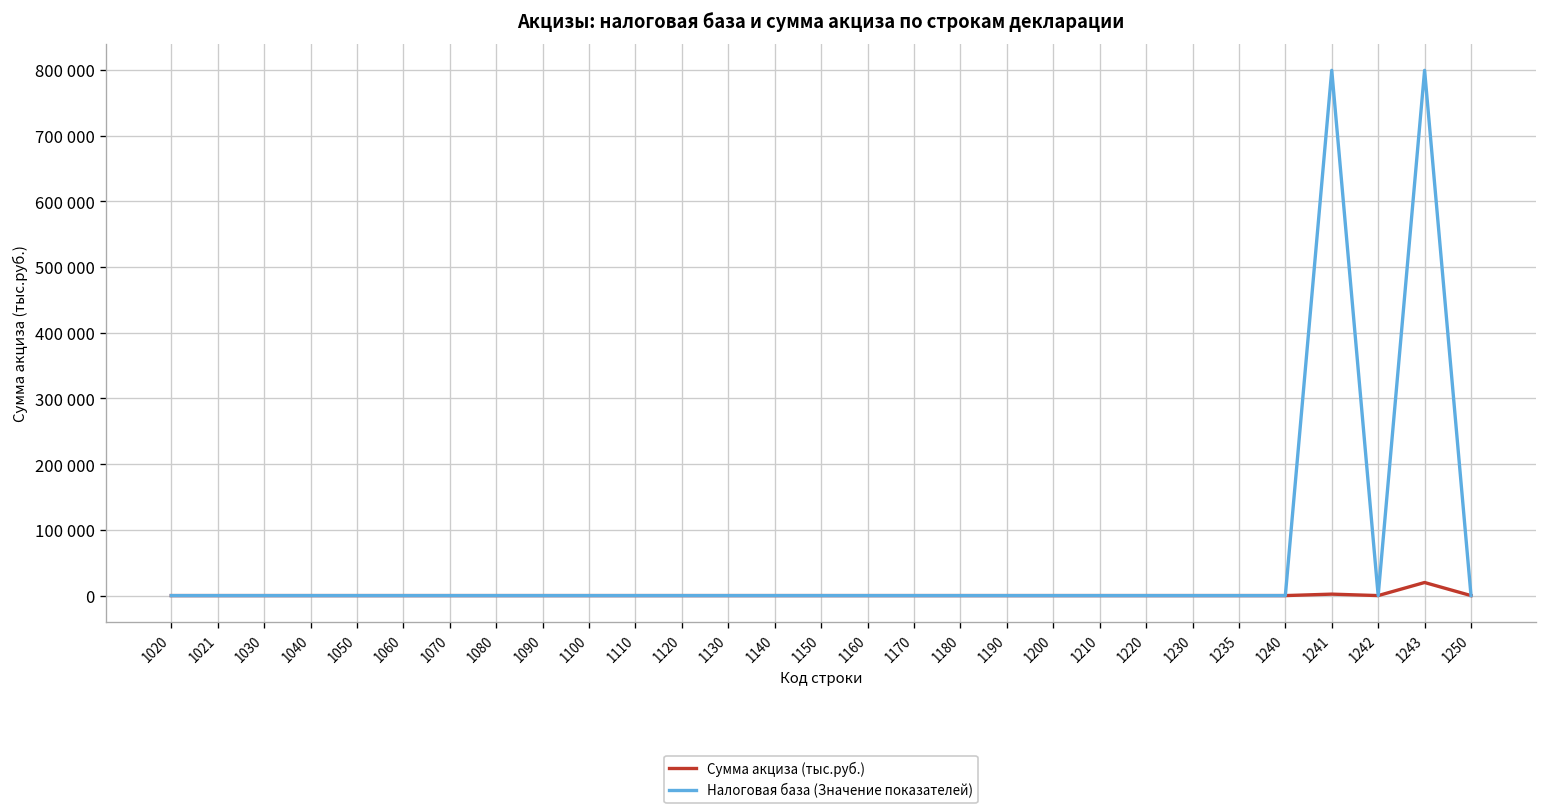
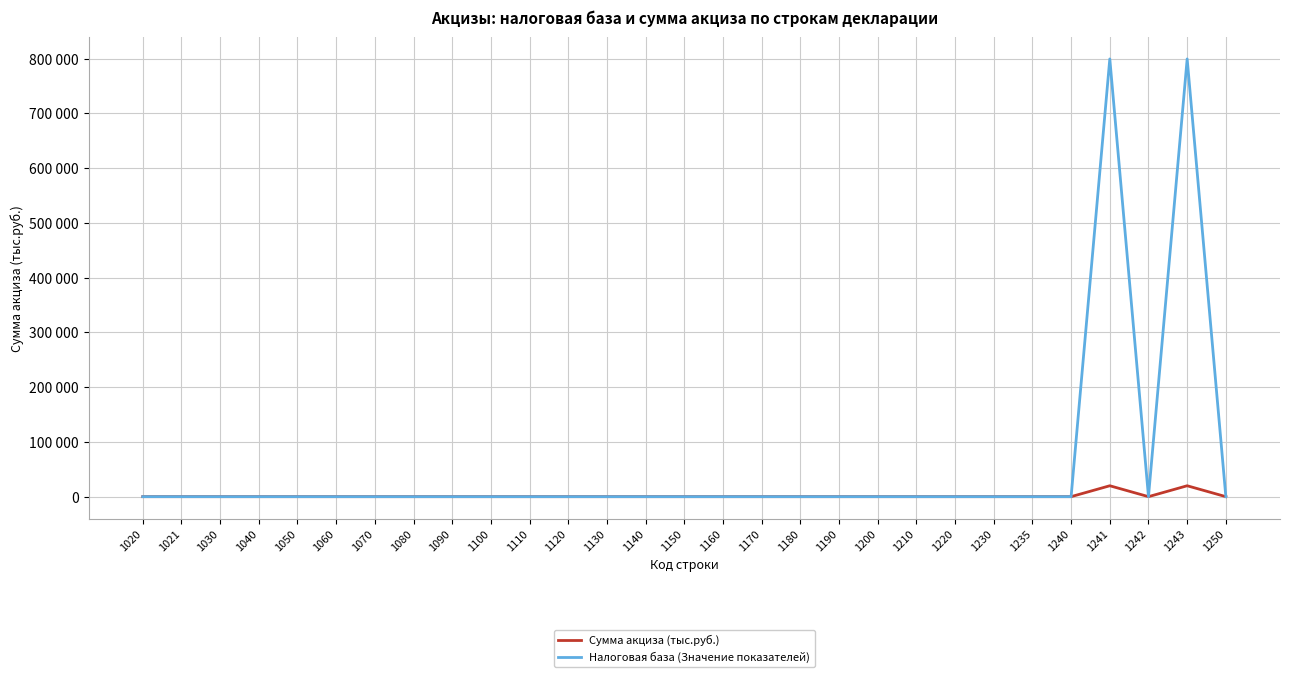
  {
    "Сумма акциза (тыс.руб.)": {
-     "1241": 0,
+     "1241": 20000,
      "1243": 20000
    },
    "Налоговая база (Значение показателей)": {
      "1241": 800000,
      "1243": 800000
    }
  }
